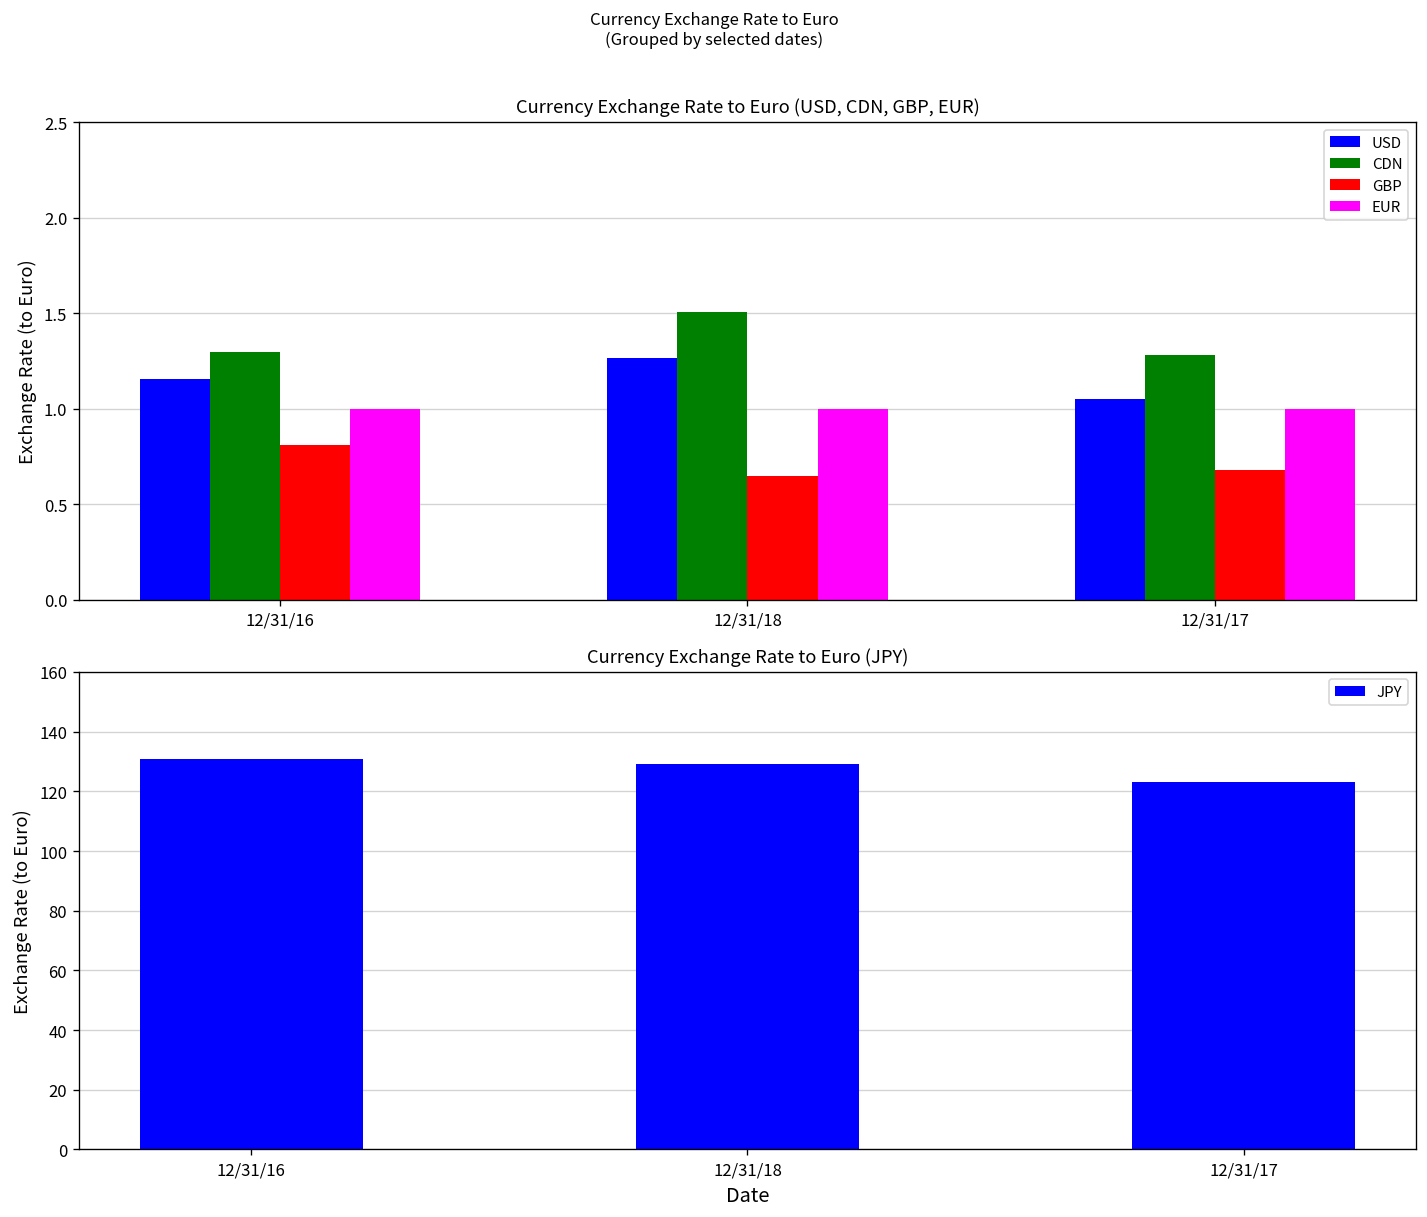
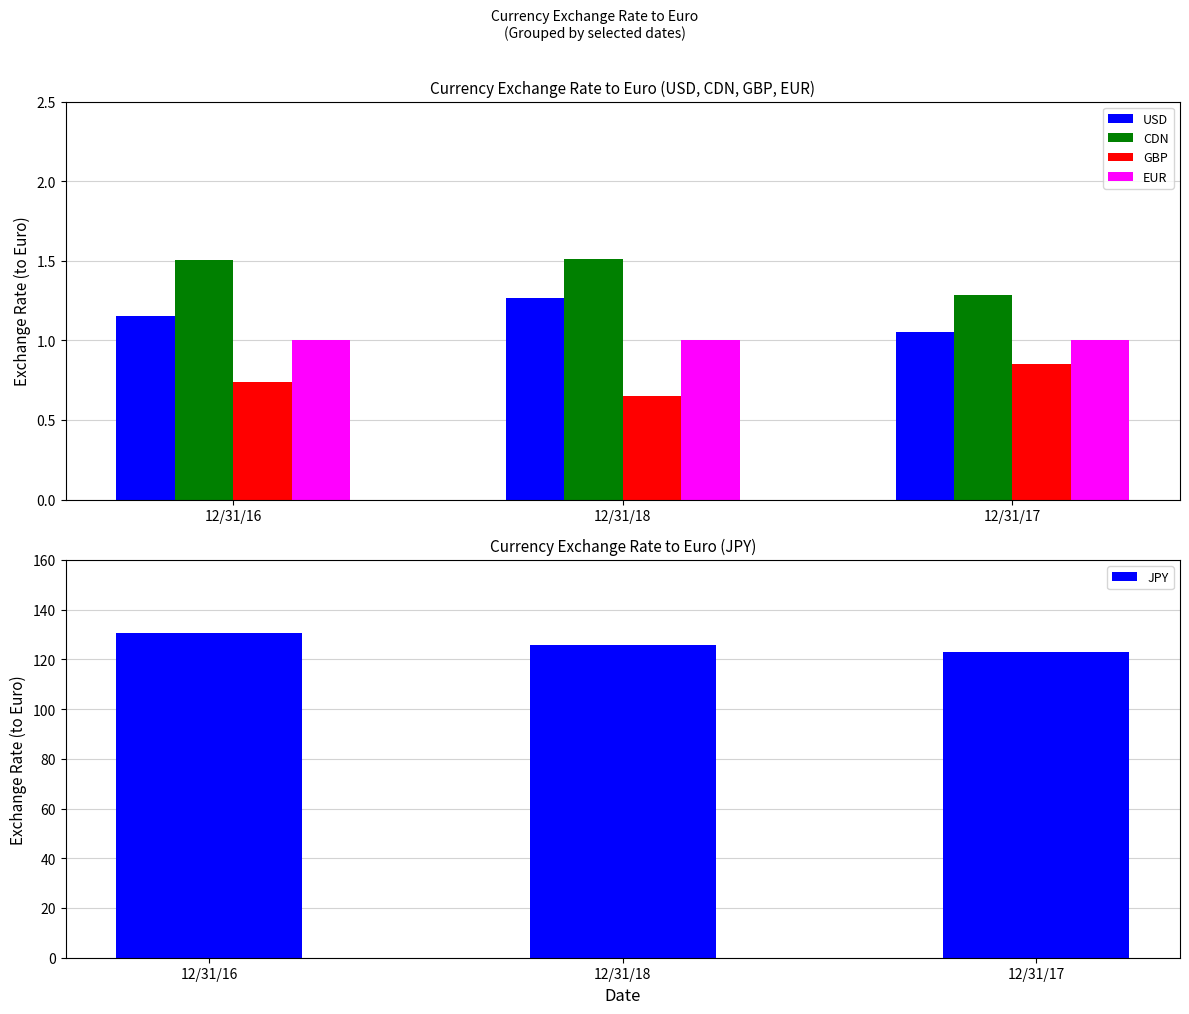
  {
    "Currency Exchange Rate to Euro (USD, CDN, GBP, EUR)": {
      "USD": {
        "12/31/16": 1.15,
        "12/31/18": 1.26,
        "12/31/17": 1.05
      },
      "CDN": {
-       "12/31/16": 1.30,
+       "12/31/16": 1.50,
        "12/31/18": 1.51,
        "12/31/17": 1.28
      },
      "GBP": {
-       "12/31/16": 0.81,
+       "12/31/16": 0.74,
        "12/31/18": 0.65,
-       "12/31/17": 0.68
+       "12/31/17": 0.85
      },
      "EUR": {
        "12/31/16": 1.00,
        "12/31/18": 1.00,
        "12/31/17": 1.00
      }
    },
    "Currency Exchange Rate to Euro (JPY)": {
      "12/31/16": 131,
-     "12/31/18": 129,
+     "12/31/18": 126,
      "12/31/17": 123
    }
  }
